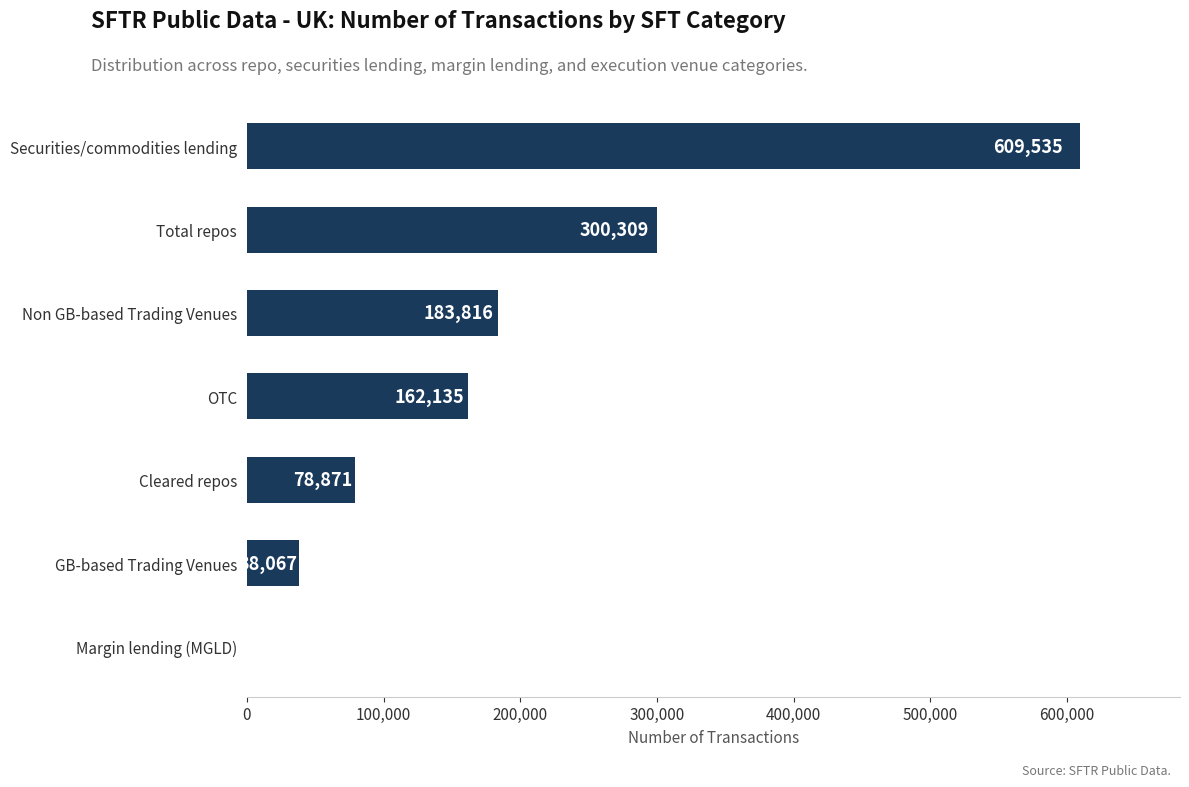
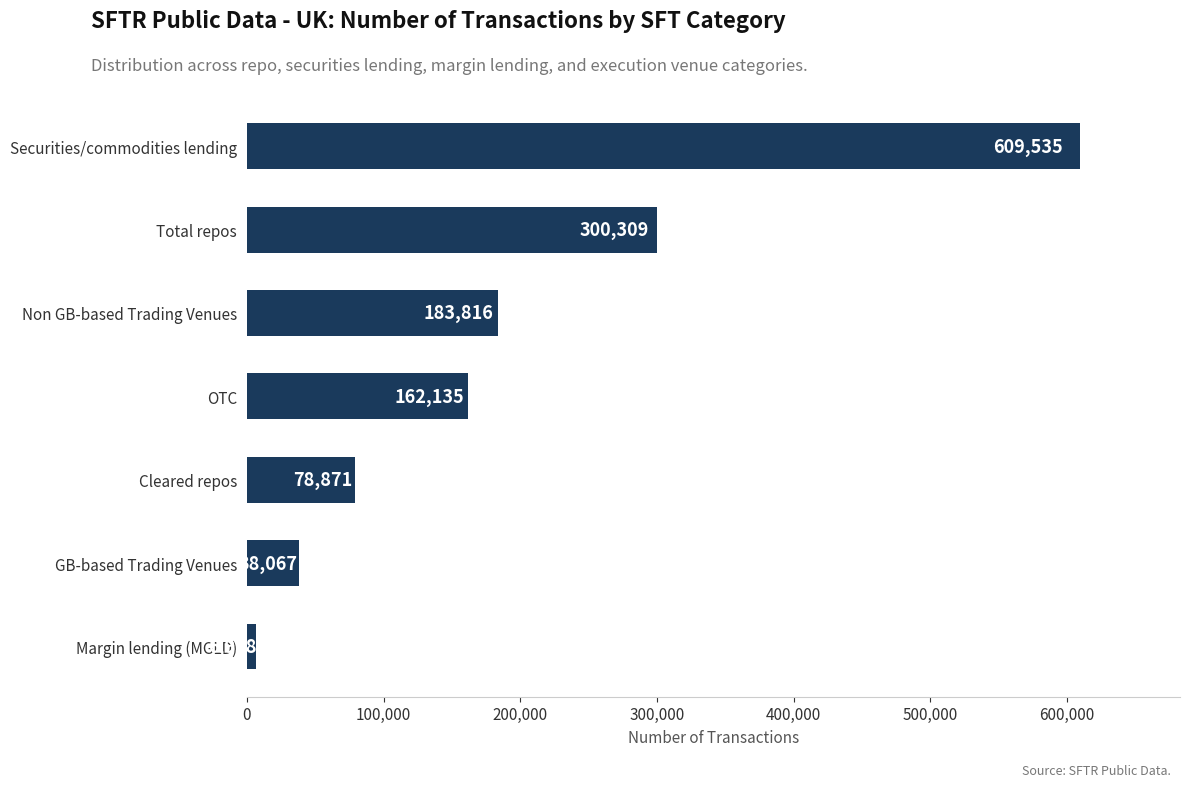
  {
-   "Margin lending (MGLD)": "0"
+   "Margin lending (MGLD)": "7,000"
  }
